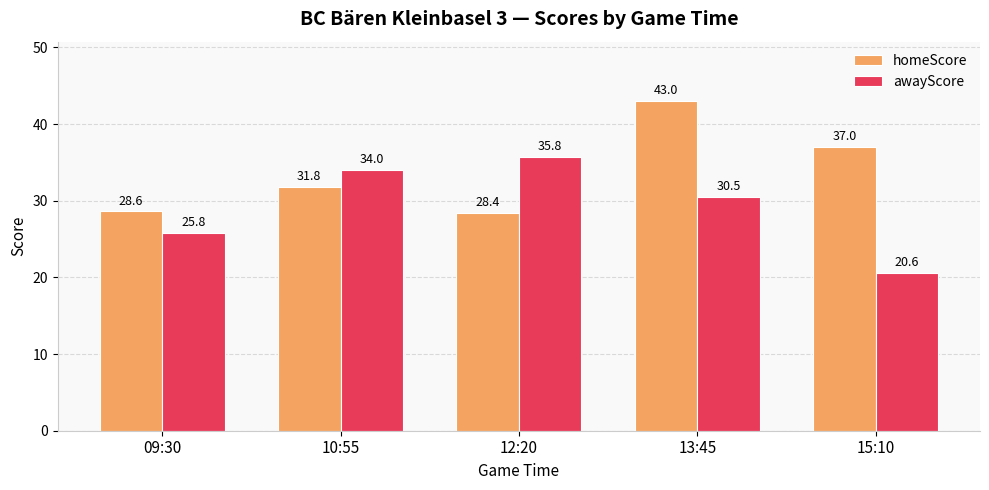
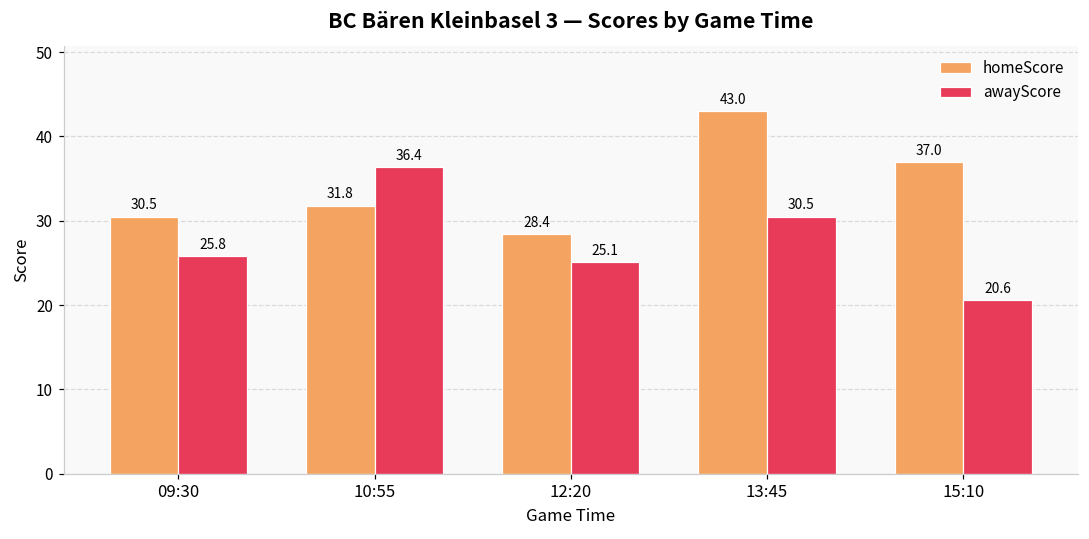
  {
    "homeScore": {
-     "09:30": 28.6,
+     "09:30": 30.5,
      "10:55": 31.8,
      "12:20": 28.4,
      "13:45": 43.0,
      "15:10": 37.0
    },
    "awayScore": {
      "09:30": 25.8,
-     "10:55": 34.0,
-     "12:20": 35.8,
+     "10:55": 36.4,
+     "12:20": 25.1,
      "13:45": 30.5,
      "15:10": 20.6
    }
  }
